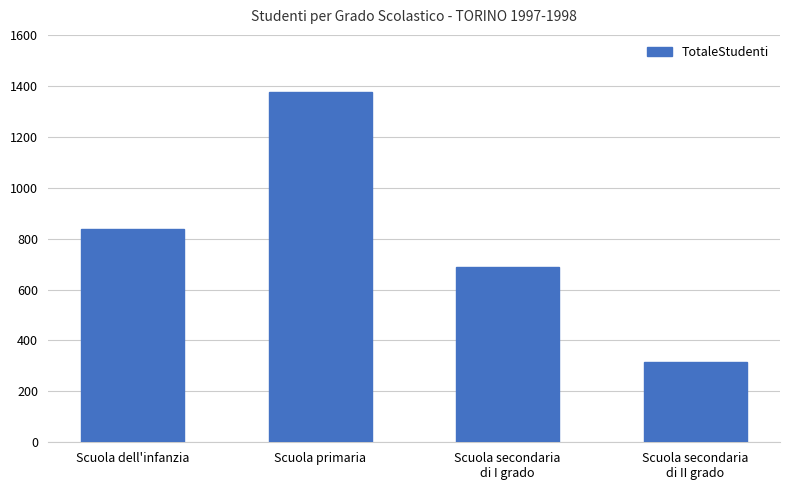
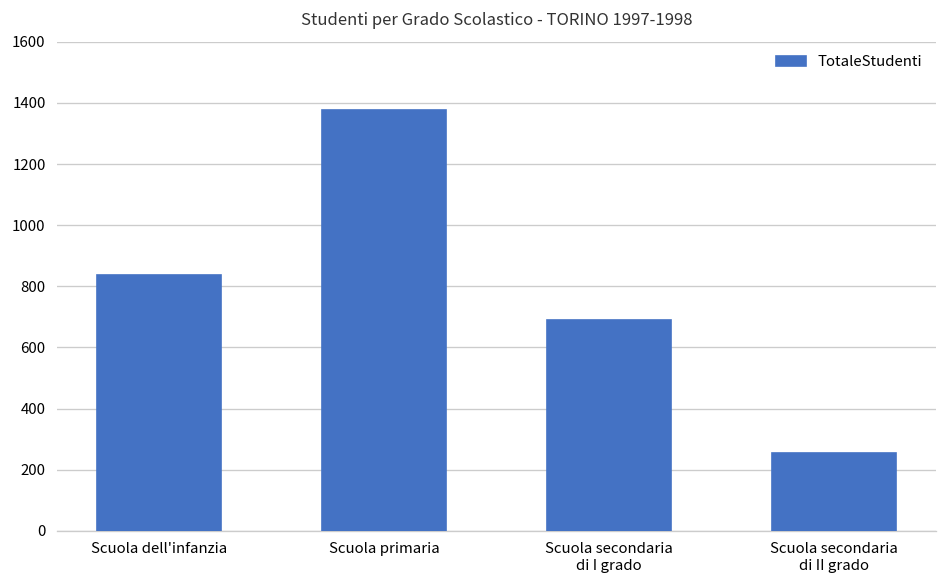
  {
    "Scuola dell'infanzia": 840,
    "Scuola primaria": 1380,
    "Scuola secondaria di I grado": 690,
-   "Scuola secondaria di II grado": 320
+   "Scuola secondaria di II grado": 260
  }
